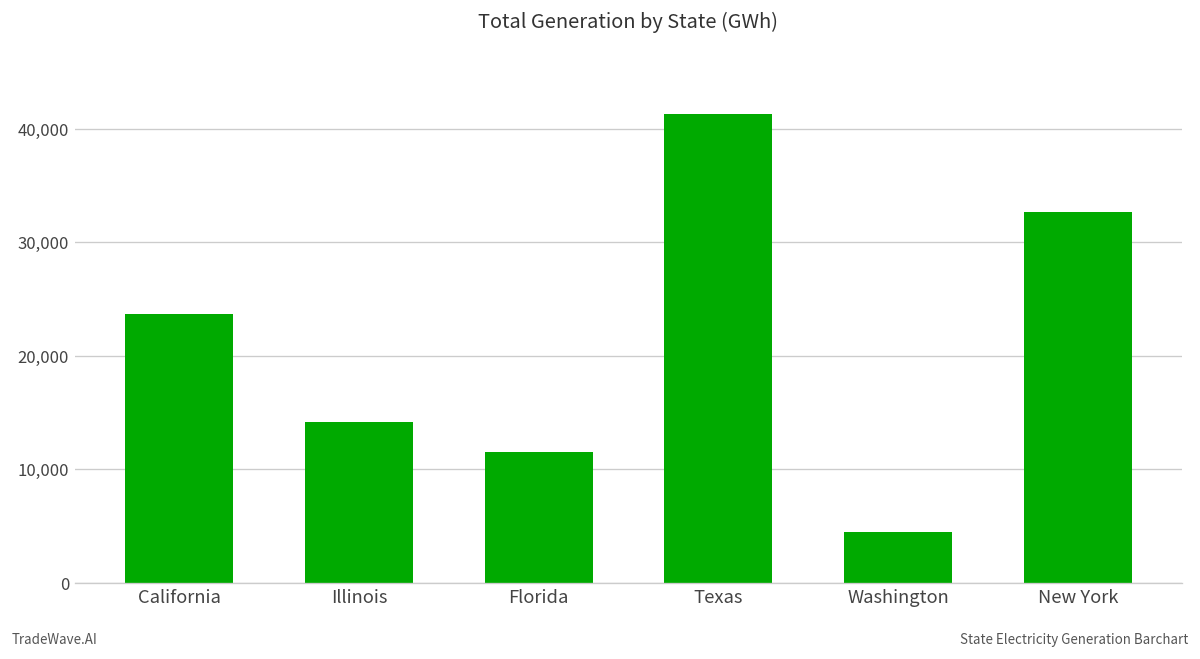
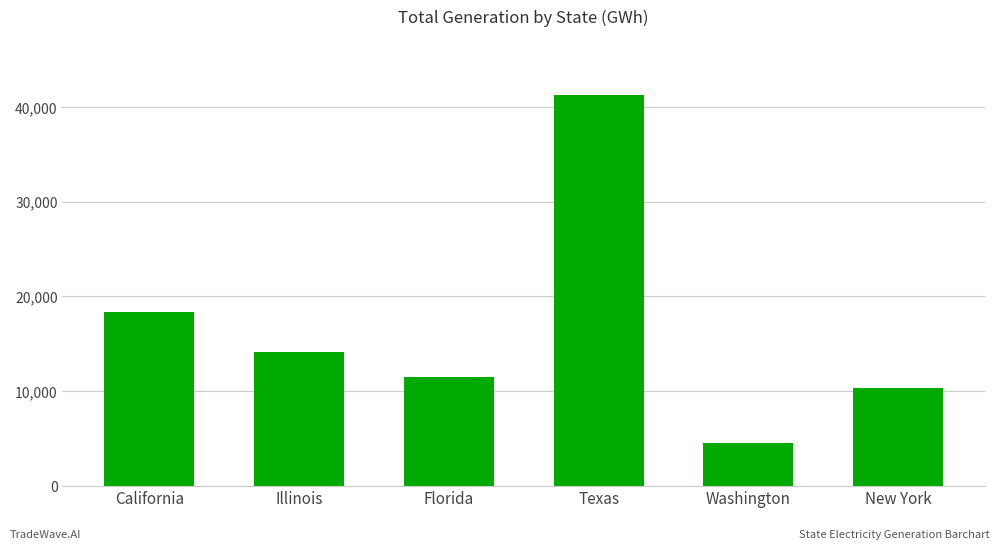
  {
-   "California": "24,000",
+   "California": "18,000",
    "Illinois": "14,000",
    "Florida": "12,000",
    "Texas": "41,000",
    "Washington": "5,000",
-   "New York": "33,000"
+   "New York": "10,000"
  }
